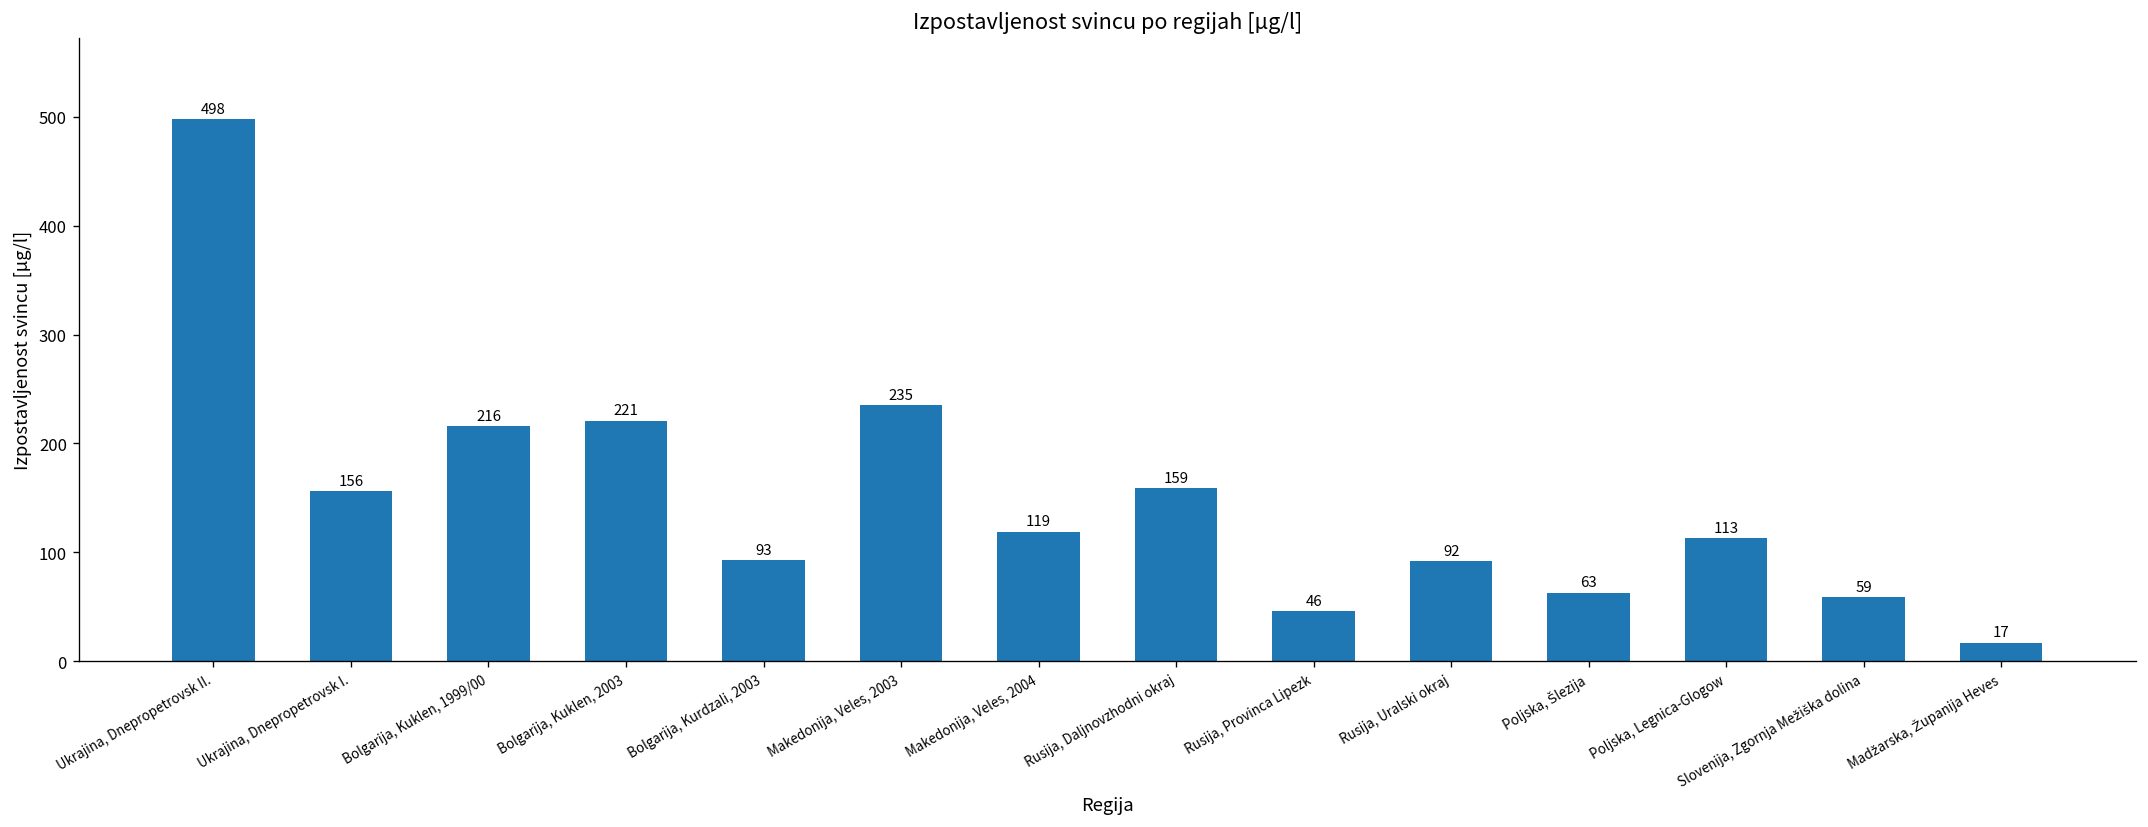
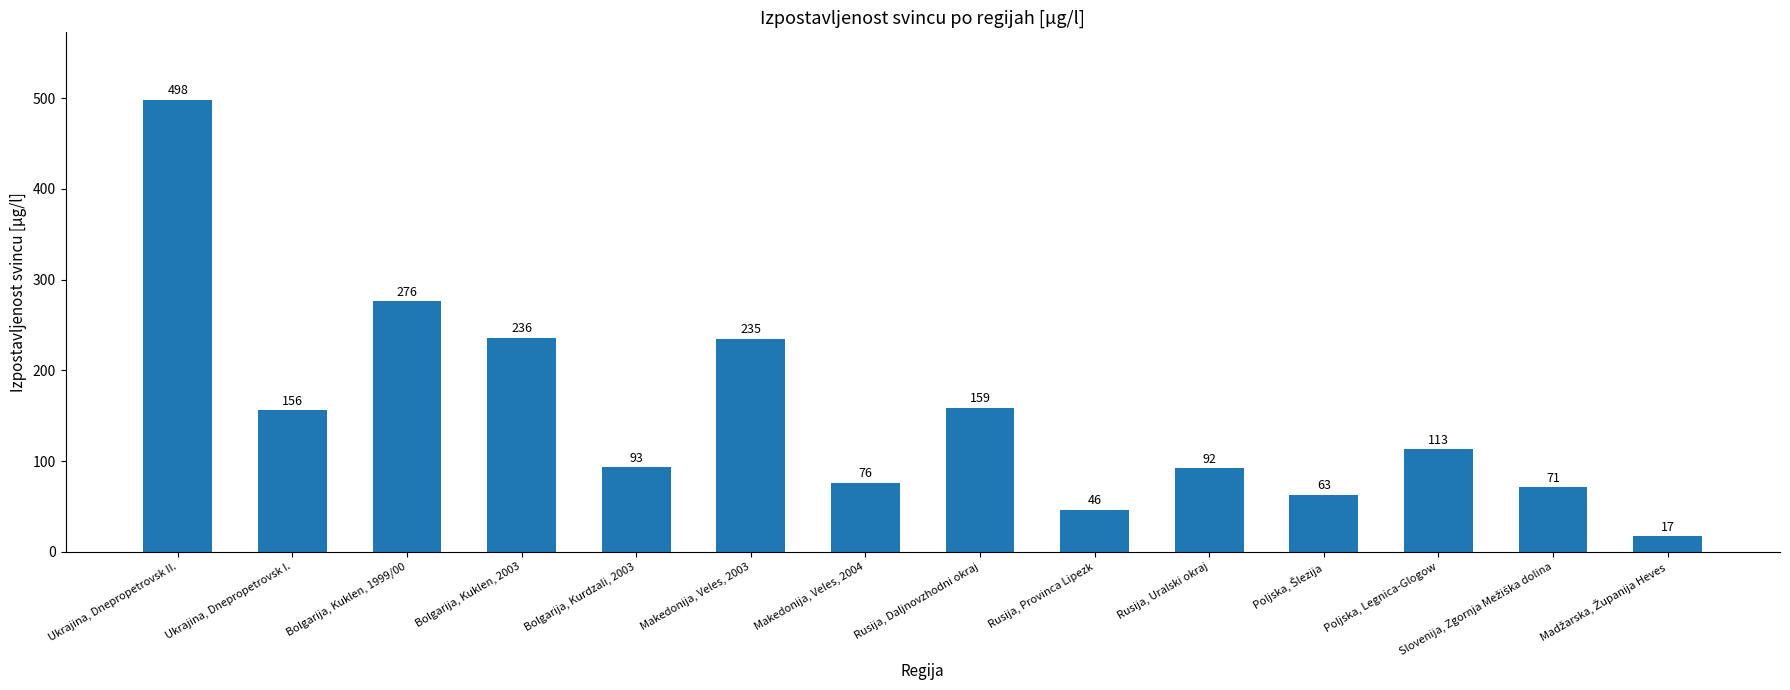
  {
    "Ukrajina, Dnepropetrovsk II.": 498,
    "Ukrajina, Dnepropetrovsk I.": 156,
-   "Bolgarija, Kuklen, 1999/00": 216,
-   "Bolgarija, Kuklen, 2003": 221,
+   "Bolgarija, Kuklen, 1999/00": 276,
+   "Bolgarija, Kuklen, 2003": 236,
    "Bolgarija, Kurdzali, 2003": 93,
    "Makedonija, Veles, 2003": 235,
-   "Makedonija, Veles, 2004": 119,
+   "Makedonija, Veles, 2004": 76,
    "Rusija, Daljnovzhodni okraj": 159,
    "Rusija, Provinca Lipezk": 46,
    "Rusija, Uralski okraj": 92,
    "Poljska, Šlezija": 63,
    "Poljska, Legnica-Glogow": 113,
-   "Slovenija, Zgornja Mežiška dolina": 59,
+   "Slovenija, Zgornja Mežiška dolina": 71,
    "Madžarska, Županija Heves": 17
  }
